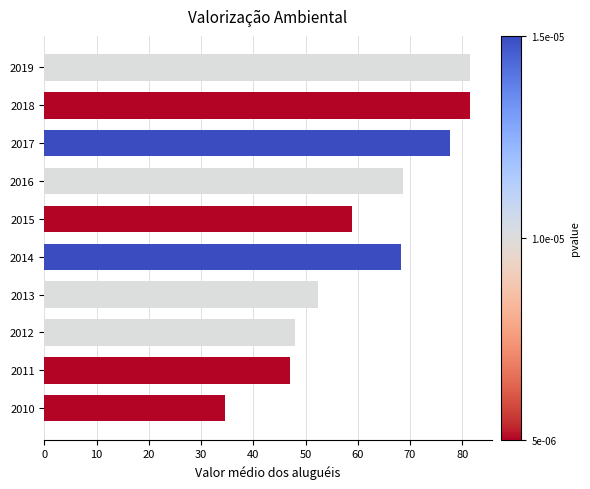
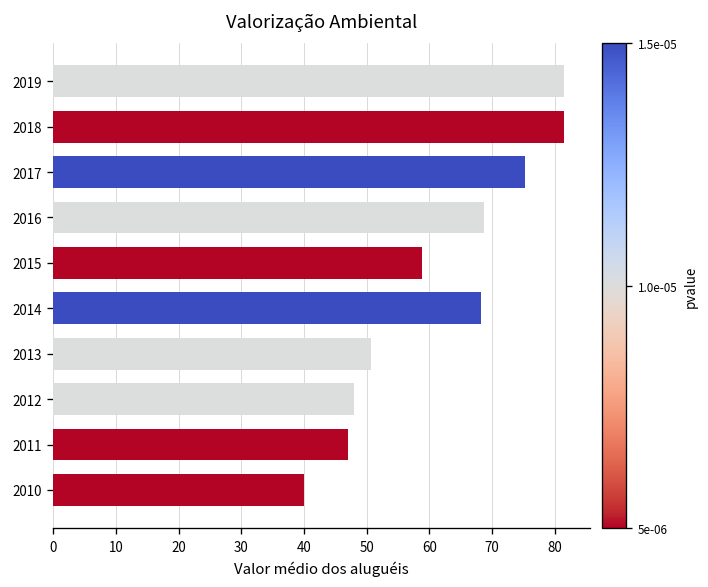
  {
    "2019": 82,
    "2018": 82,
-   "2017": 78,
+   "2017": 75,
    "2016": 69,
    "2015": 59,
    "2014": 68,
-   "2013": 52,
+   "2013": 51,
    "2012": 48,
    "2011": 47,
-   "2010": 35
+   "2010": 40
  }
